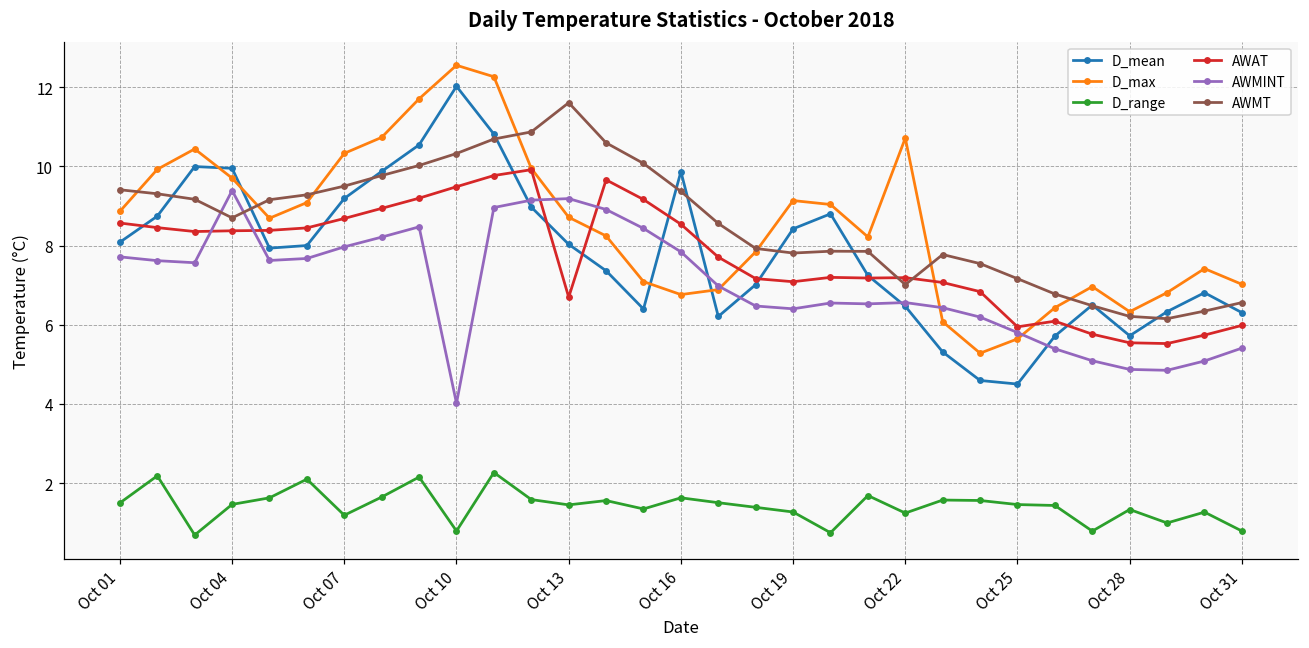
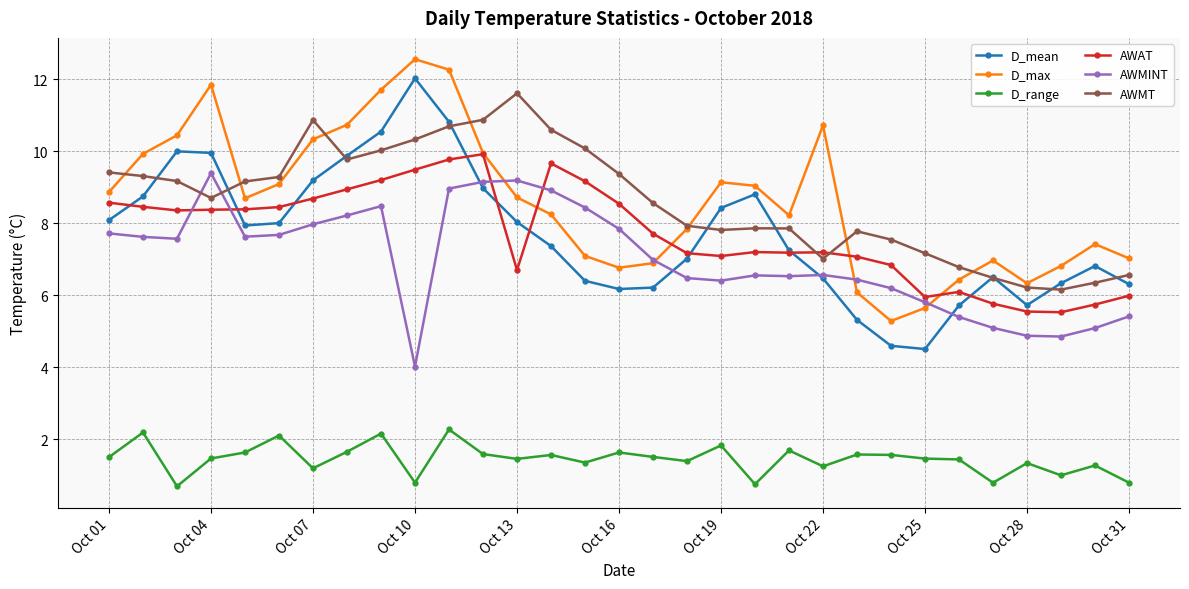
  {
    "D_mean": {
      "Oct 01": 8.1,
      "Oct 04": 10.0,
      "Oct 07": 9.2,
      "Oct 10": 12.0,
      "Oct 13": 8.0,
-     "Oct 16": 9.9,
+     "Oct 16": 6.2,
      "Oct 19": 8.4,
      "Oct 22": 6.5,
      "Oct 25": 4.5,
      "Oct 28": 5.7,
      "Oct 31": 6.3
    },
    "D_max": {
      "Oct 01": 8.9,
-     "Oct 04": 9.7,
+     "Oct 04": 11.8,
      "Oct 07": 10.3,
      "Oct 10": 12.6,
      "Oct 13": 8.7,
      "Oct 16": 6.8,
      "Oct 19": 9.1,
      "Oct 22": 10.7,
      "Oct 25": 5.6,
      "Oct 28": 6.3,
      "Oct 31": 7.0
    },
    "D_range": {
      "Oct 01": 1.5,
      "Oct 04": 1.5,
      "Oct 07": 1.2,
      "Oct 10": 0.8,
      "Oct 13": 1.4,
      "Oct 16": 1.6,
-     "Oct 19": 1.3,
+     "Oct 19": 1.8,
      "Oct 22": 1.2,
      "Oct 25": 1.5,
      "Oct 28": 1.3,
      "Oct 31": 0.8
    },
    "AWAT": {
      "Oct 01": 8.6,
      "Oct 04": 8.4,
      "Oct 07": 8.7,
      "Oct 10": 9.5,
      "Oct 13": 6.7,
      "Oct 16": 8.5,
      "Oct 19": 7.1,
      "Oct 22": 7.2,
      "Oct 25": 5.9,
      "Oct 28": 5.5,
      "Oct 31": 6.0
    },
    "AWMINT": {
      "Oct 01": 7.7,
      "Oct 04": 9.4,
      "Oct 07": 8.0,
      "Oct 10": 4.0,
      "Oct 13": 9.2,
      "Oct 16": 7.8,
      "Oct 19": 6.4,
      "Oct 22": 6.6,
      "Oct 25": 5.8,
      "Oct 28": 4.9,
      "Oct 31": 5.4
    },
    "AWMT": {
      "Oct 01": 9.4,
      "Oct 04": 8.7,
-     "Oct 07": 9.5,
+     "Oct 07": 10.9,
      "Oct 10": 10.3,
      "Oct 13": 11.6,
      "Oct 16": 9.4,
      "Oct 19": 7.8,
      "Oct 22": 7.0,
      "Oct 25": 7.2,
      "Oct 28": 6.2,
      "Oct 31": 6.6
    }
  }
